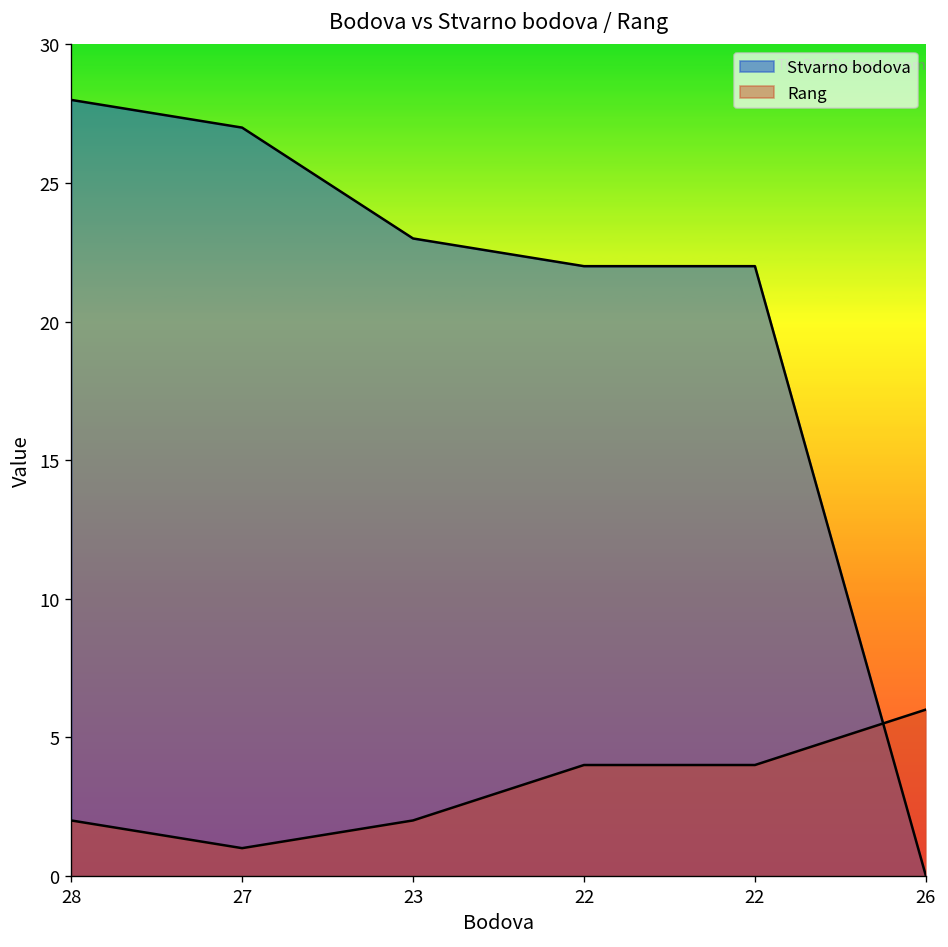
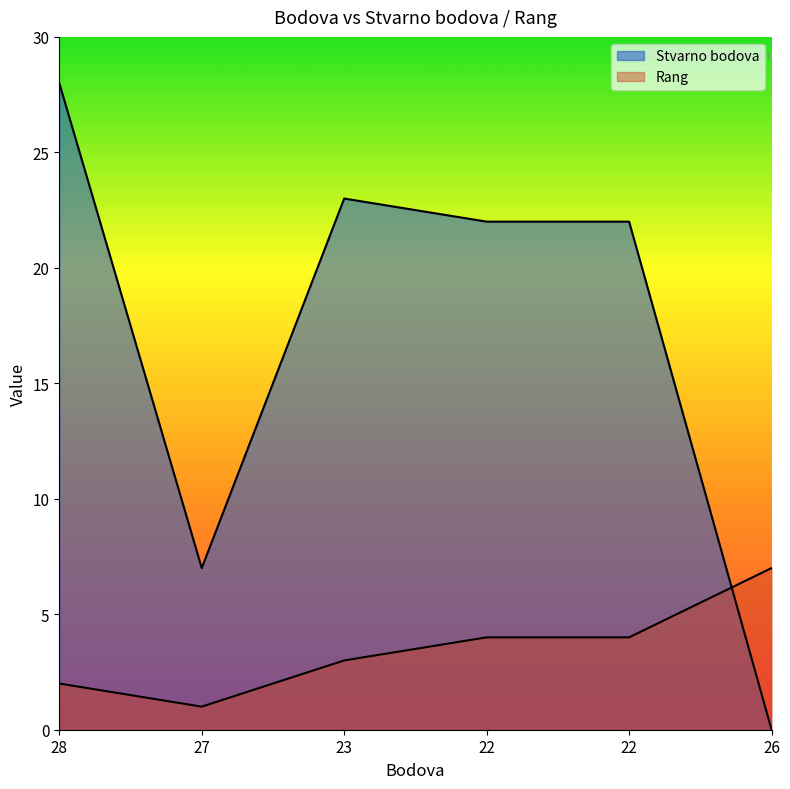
  {
    "Stvarno bodova": {
      "28": 28,
-     "27": 27,
+     "27": 7,
      "23": 23,
      "26": 0
    },
    "Rang": {
      "28": 2,
      "27": 1,
-     "23": 2,
-     "26": 6
+     "23": 3,
+     "26": 7
    }
  }
